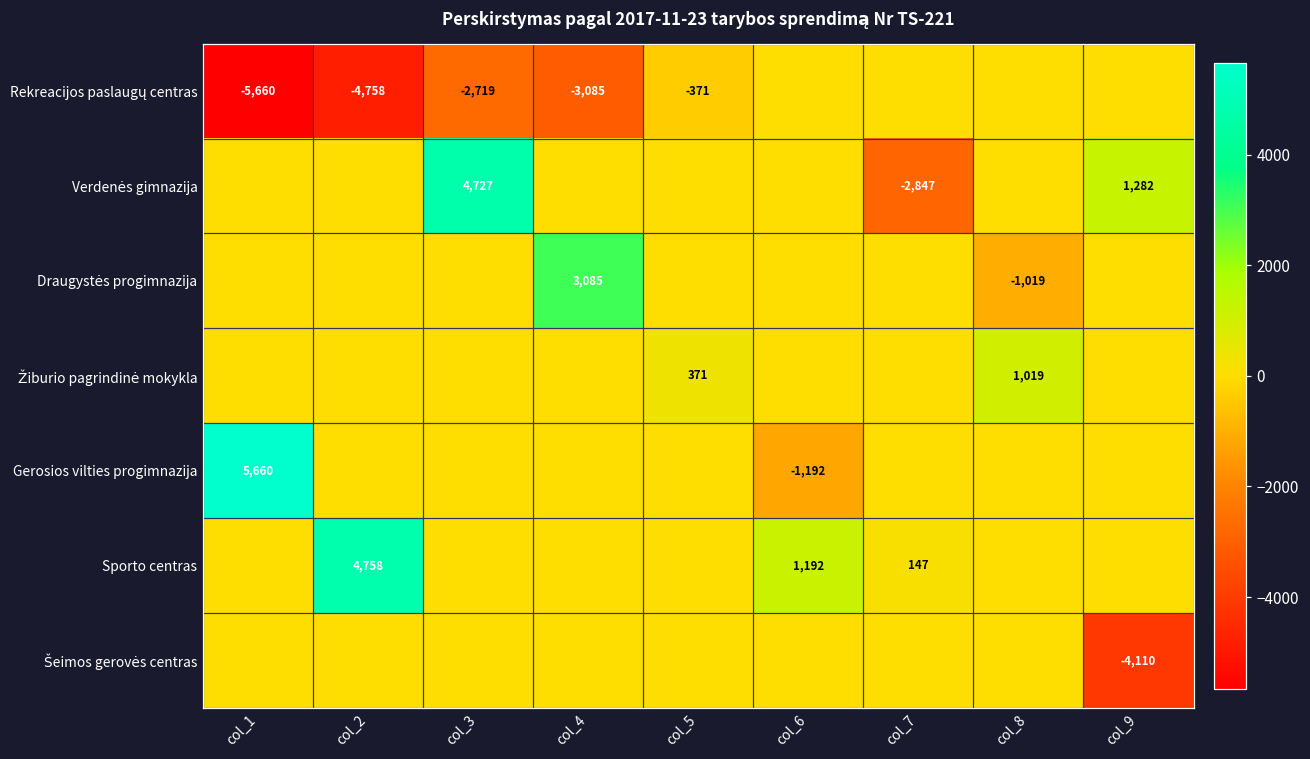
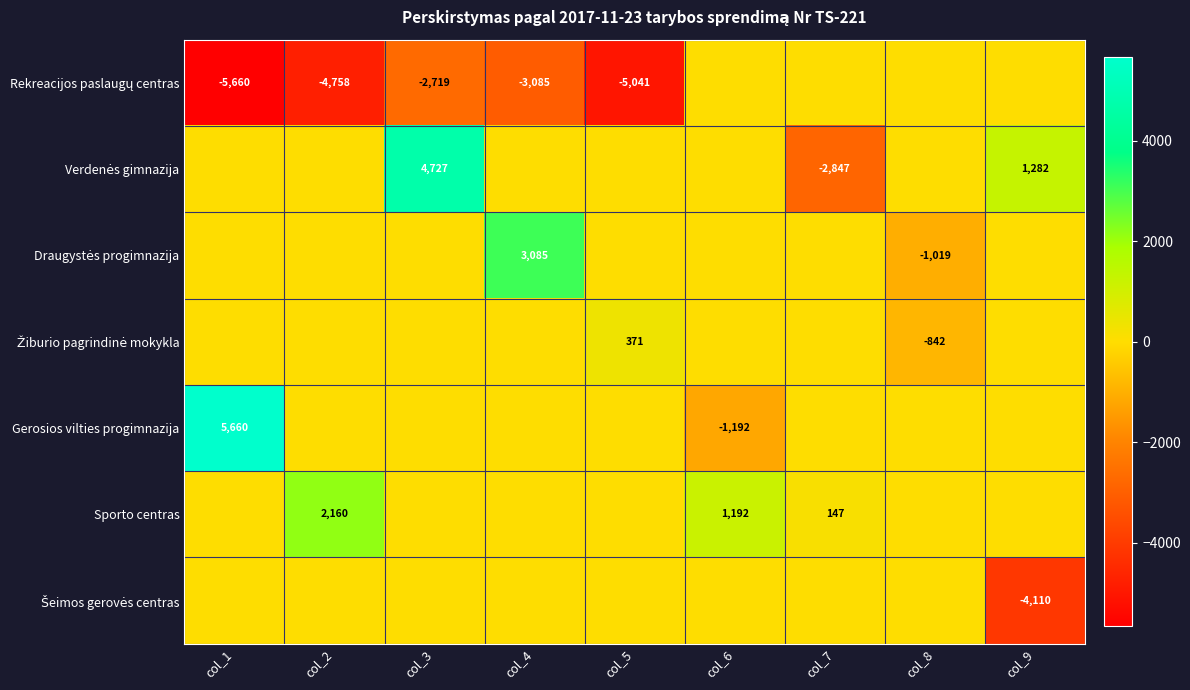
  {
    "Rekreacijos paslaugų centras": {
      "col_1": "-5,660",
      "col_2": "-4,758",
      "col_3": "-2,719",
      "col_4": "-3,085",
-     "col_5": "-371"
+     "col_5": "-5,041"
    },
    "Verdenės gimnazija": {
      "col_3": "4,727",
      "col_7": "-2,847",
      "col_9": "1,282"
    },
    "Draugystės progimnazija": {
      "col_4": "3,085",
      "col_8": "-1,019"
    },
    "Žiburio pagrindinė mokykla": {
      "col_5": "371",
-     "col_8": "1,019"
+     "col_8": "-842"
    },
    "Gerosios vilties progimnazija": {
      "col_1": "5,660",
      "col_6": "-1,192"
    },
    "Sporto centras": {
-     "col_2": "4,758",
+     "col_2": "2,160",
      "col_6": "1,192",
      "col_7": "147"
    },
    "Šeimos gerovės centras": {
      "col_9": "-4,110"
    }
  }
